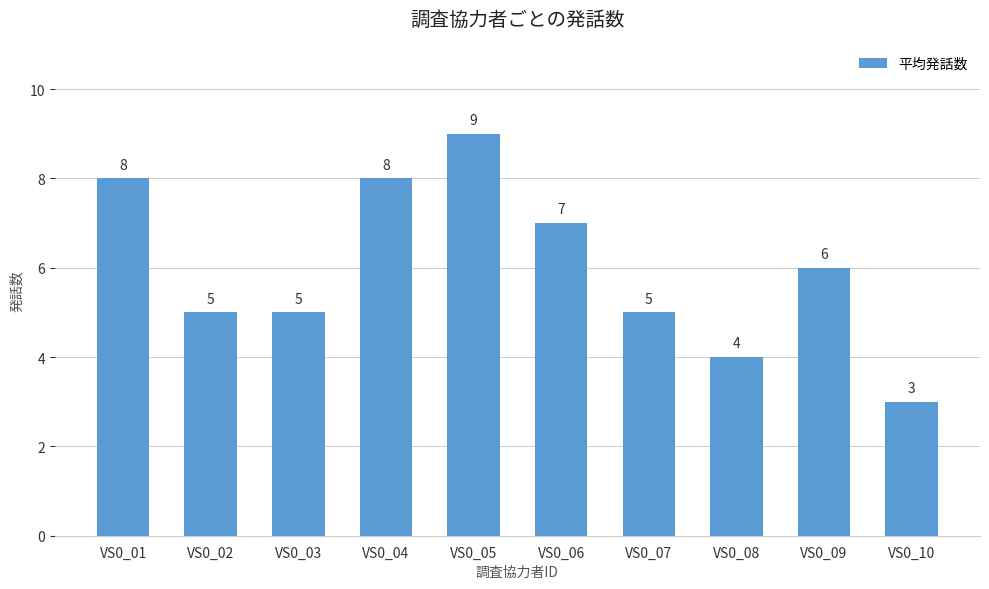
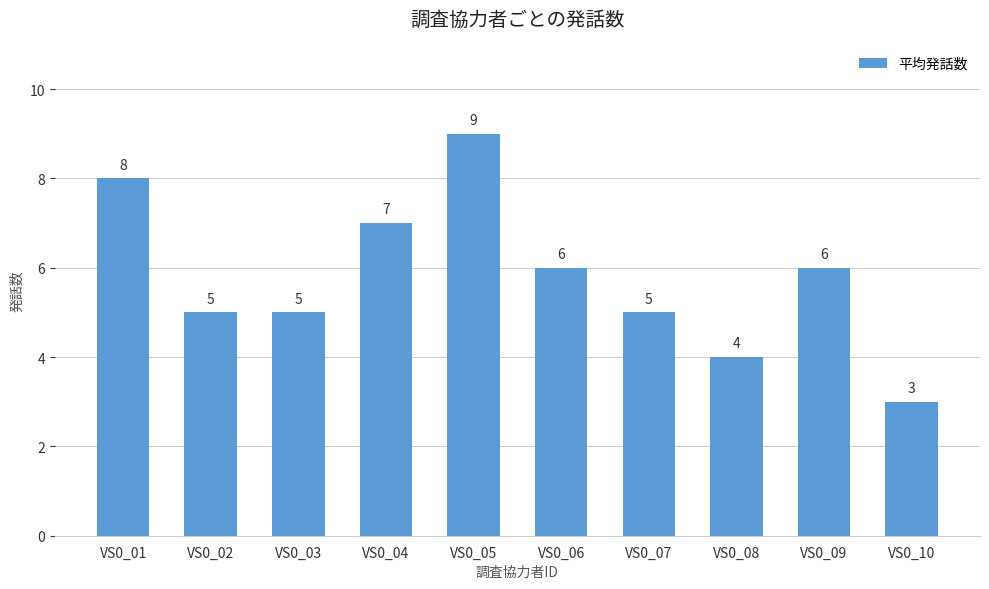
  {
    "VS0_01": 8,
    "VS0_02": 5,
    "VS0_03": 5,
-   "VS0_04": 8,
+   "VS0_04": 7,
    "VS0_05": 9,
-   "VS0_06": 7,
+   "VS0_06": 6,
    "VS0_07": 5,
    "VS0_08": 4,
    "VS0_09": 6,
    "VS0_10": 3
  }
